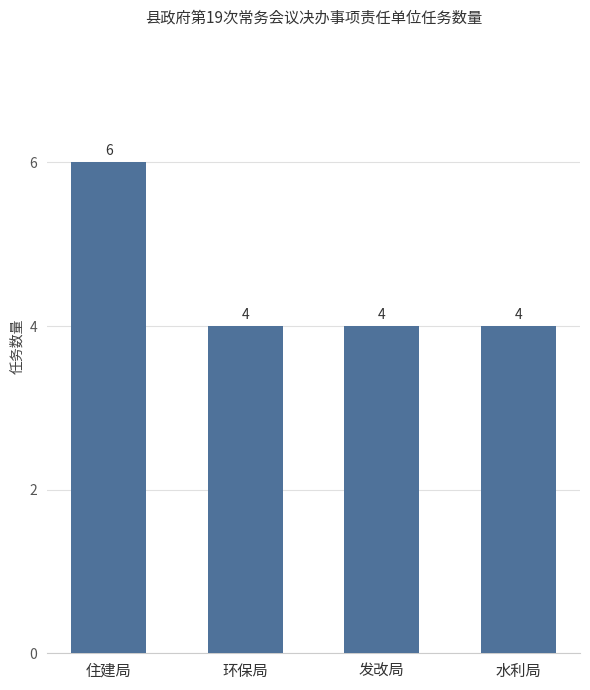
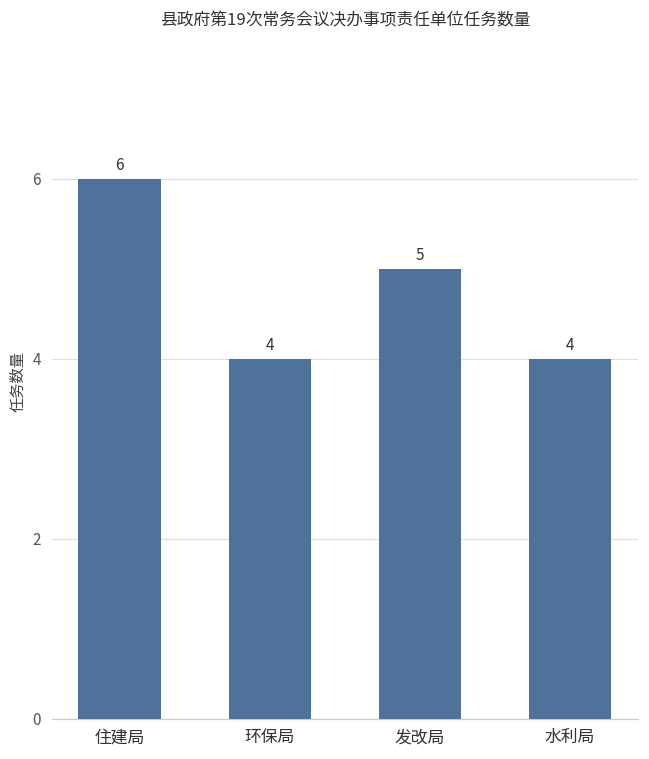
  {
    "住建局": 6,
    "环保局": 4,
-   "发改局": 4,
+   "发改局": 5,
    "水利局": 4
  }
